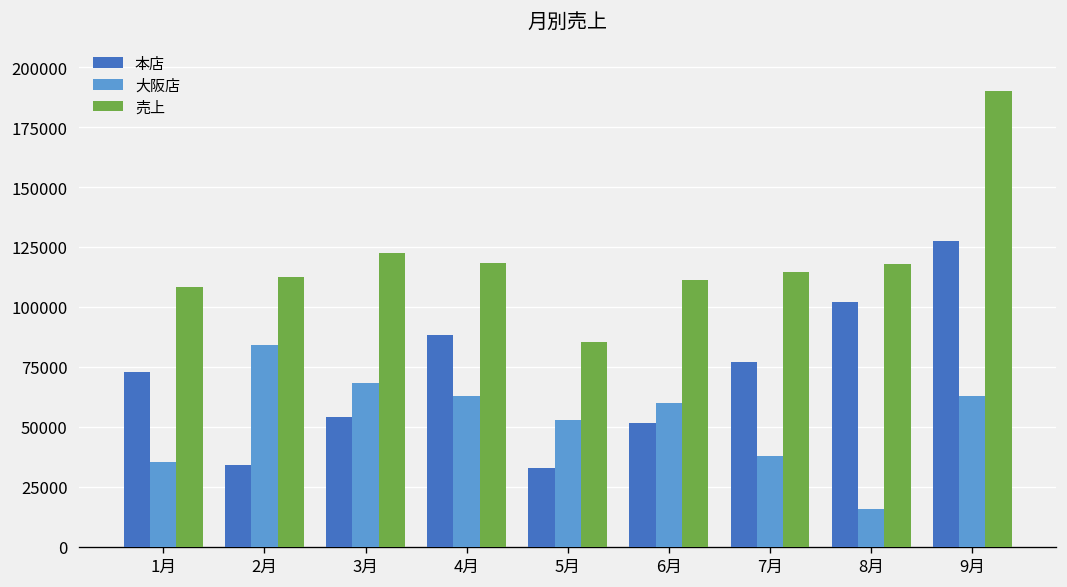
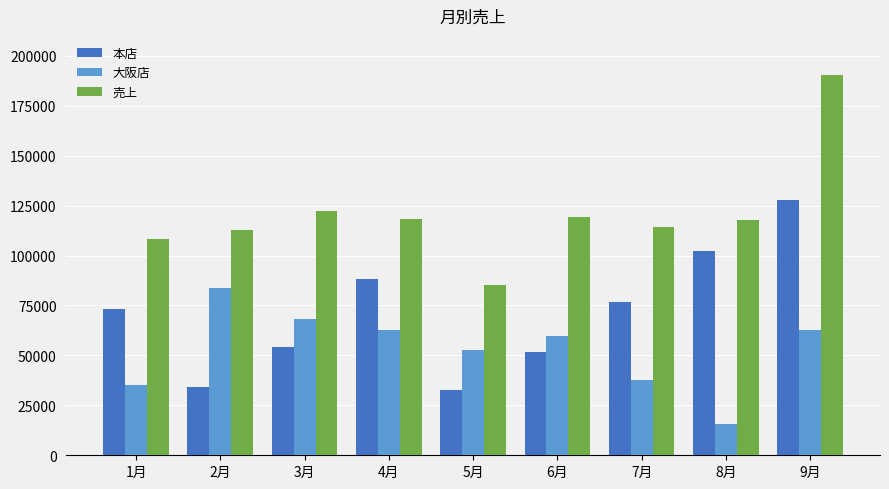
  {
    "売上": {
      "1月": 108000,
      "2月": 113000,
      "3月": 122000,
      "4月": 118000,
      "5月": 85000,
-     "6月": 111000,
+     "6月": 119000,
      "7月": 115000,
      "8月": 118000,
      "9月": 190000
    }
  }
